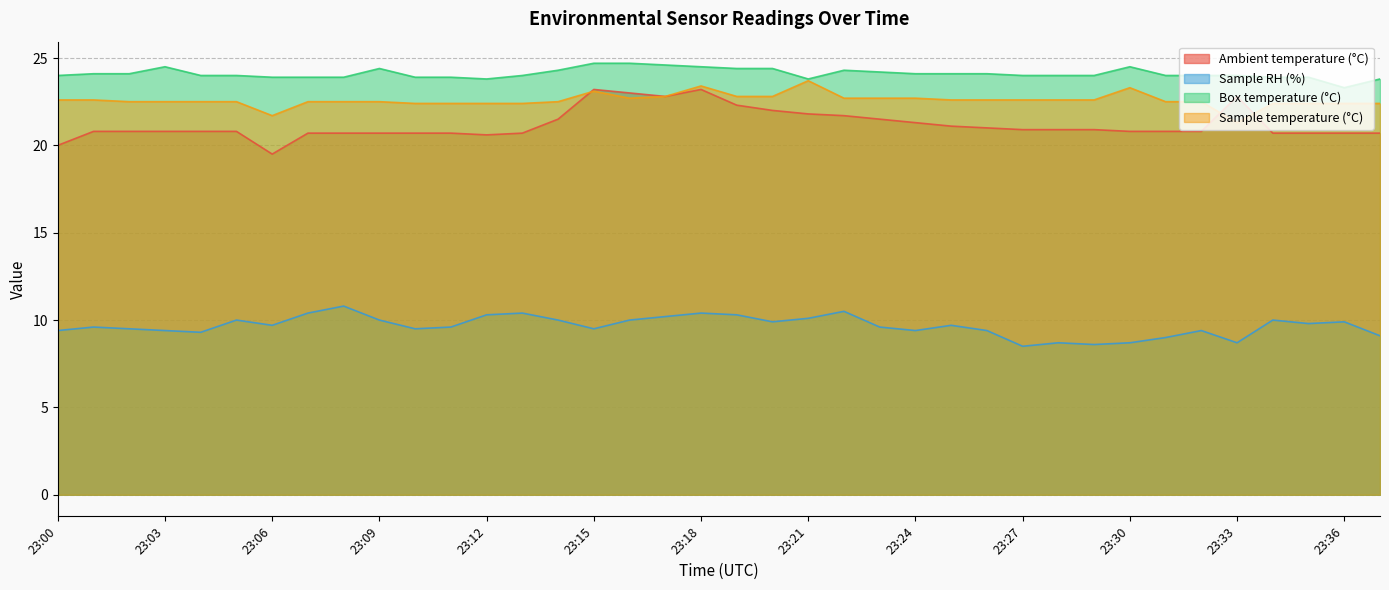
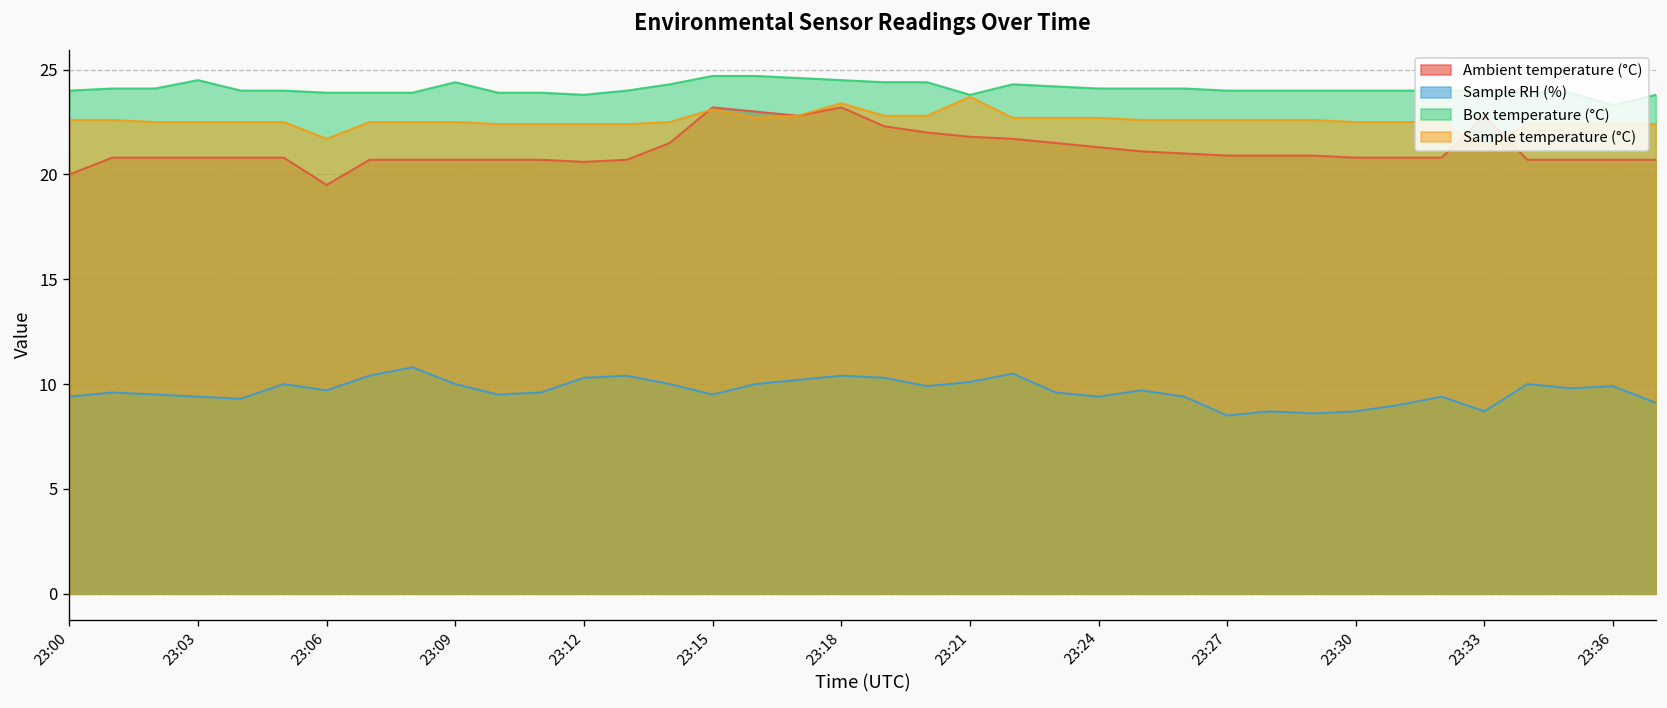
  {
    "Ambient temperature (°C)": {
      "23:00": 20.0,
      "23:03": 20.8,
      "23:06": 19.5,
      "23:09": 20.7,
      "23:12": 20.6,
      "23:18": 23.2,
      "23:21": 21.8,
      "23:24": 21.3,
      "23:27": 20.9,
      "23:30": 20.8,
      "23:36": 20.7
    },
    "Sample RH (%)": {
      "23:00": 9.4,
      "23:03": 9.4,
      "23:06": 9.7,
      "23:09": 10.0,
      "23:12": 10.3,
      "23:15": 9.5,
      "23:18": 10.4,
      "23:21": 10.1,
      "23:24": 9.4,
      "23:27": 8.5,
      "23:30": 8.7,
      "23:33": 8.7,
      "23:36": 9.9
    },
    "Box temperature (°C)": {
      "23:00": 24.0,
      "23:03": 24.5,
      "23:06": 23.9,
      "23:09": 24.4,
      "23:12": 23.8,
      "23:15": 24.7,
      "23:18": 24.5,
      "23:24": 24.1,
      "23:27": 24.0,
-     "23:30": 24.5
+     "23:30": 24.0
    },
    "Sample temperature (°C)": {
      "23:00": 22.6,
      "23:03": 22.5,
      "23:06": 21.7,
      "23:09": 22.5,
      "23:12": 22.4,
      "23:18": 23.4,
      "23:24": 22.7,
      "23:27": 22.6,
-     "23:30": 23.3
+     "23:30": 22.5
    }
  }
